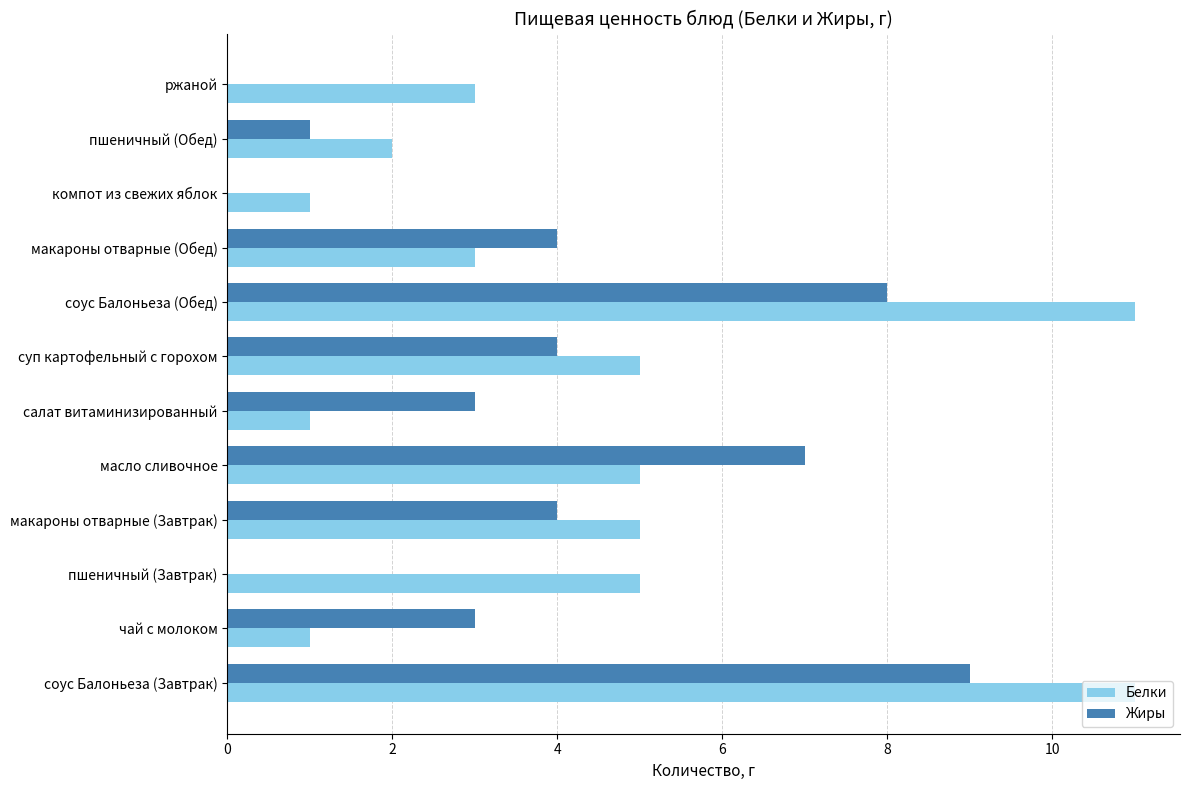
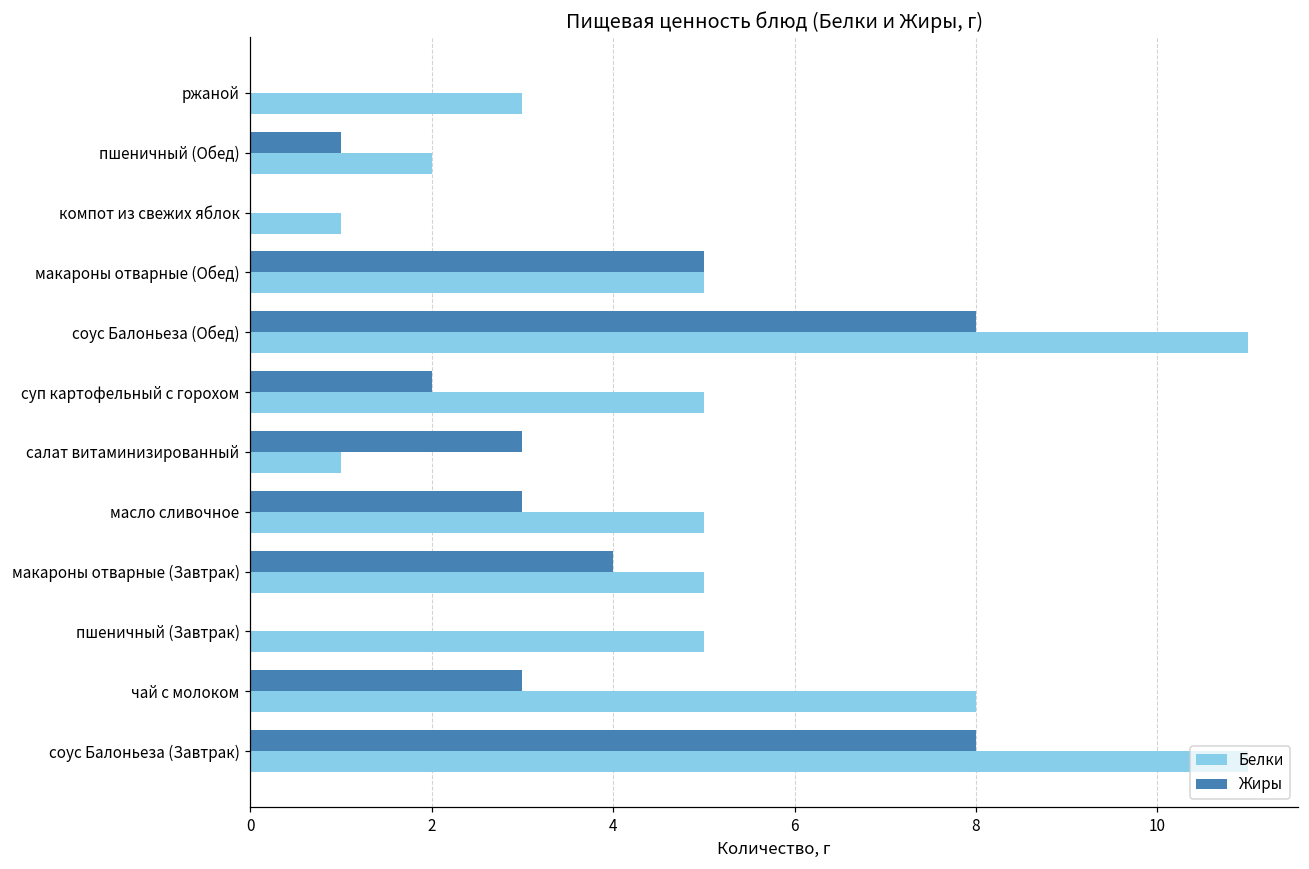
  {
    "Белки": {
      "ржаной": 3,
      "пшеничный (Обед)": 2,
      "компот из свежих яблок": 1,
-     "макароны отварные (Обед)": 3,
+     "макароны отварные (Обед)": 5,
      "соус Балоньеза (Обед)": 11,
      "суп картофельный с горохом": 5,
      "салат витаминизированный": 1,
      "масло сливочное": 5,
      "макароны отварные (Завтрак)": 5,
      "пшеничный (Завтрак)": 5,
-     "чай с молоком": 1
+     "чай с молоком": 8
    },
    "Жиры": {
      "ржаной": 0,
      "пшеничный (Обед)": 1,
      "компот из свежих яблок": 0,
-     "макароны отварные (Обед)": 4,
+     "макароны отварные (Обед)": 5,
      "соус Балоньеза (Обед)": 8,
-     "суп картофельный с горохом": 4,
+     "суп картофельный с горохом": 2,
      "салат витаминизированный": 3,
-     "масло сливочное": 7,
+     "масло сливочное": 3,
      "макароны отварные (Завтрак)": 4,
      "пшеничный (Завтрак)": 0,
      "чай с молоком": 3,
-     "соус Балоньеза (Завтрак)": 9
+     "соус Балоньеза (Завтрак)": 8
    }
  }
